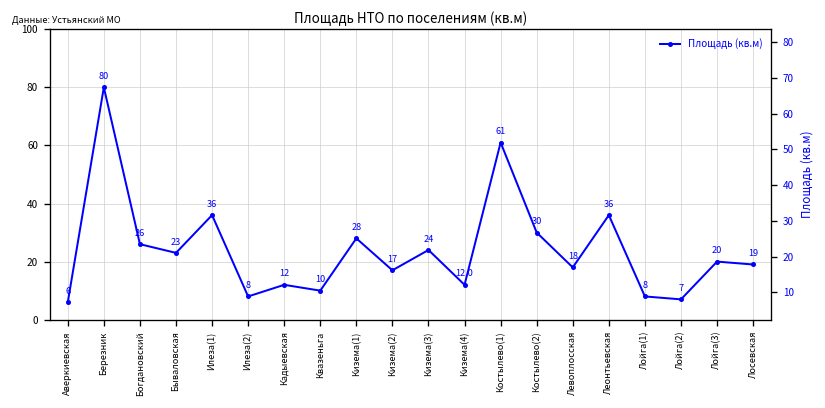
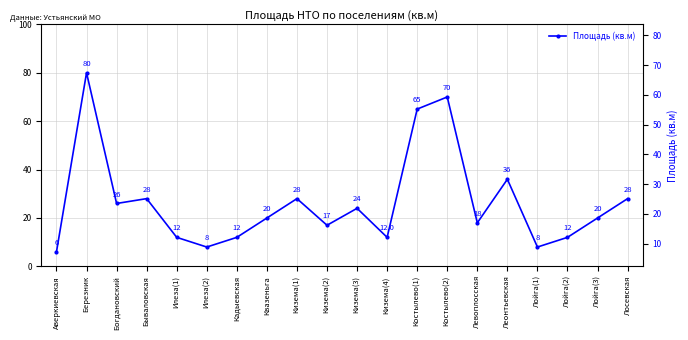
  {
    "Аверкиевская": 6,
    "Березник": 80,
    "Богдановский": 26,
-   "Бываловская": 23,
-   "Илеза(1)": 36,
+   "Бываловская": 28,
+   "Илеза(1)": 12,
    "Илеза(2)": 8,
    "Кадыевская": 12,
-   "Квазеньга": 10,
+   "Квазеньга": 20,
    "Кизема(1)": 28,
    "Кизема(2)": 17,
    "Кизема(3)": 24,
    "Кизема(4)": 12.0,
-   "Костылево(1)": 61,
-   "Костылево(2)": 30,
+   "Костылево(1)": 65,
+   "Костылево(2)": 70,
    "Левоплосская": 18,
    "Леонтьевская": 36,
    "Лойга(1)": 8,
-   "Лойга(2)": 7,
+   "Лойга(2)": 12,
    "Лойга(3)": 20,
-   "Лосевская": 19
+   "Лосевская": 28
  }
